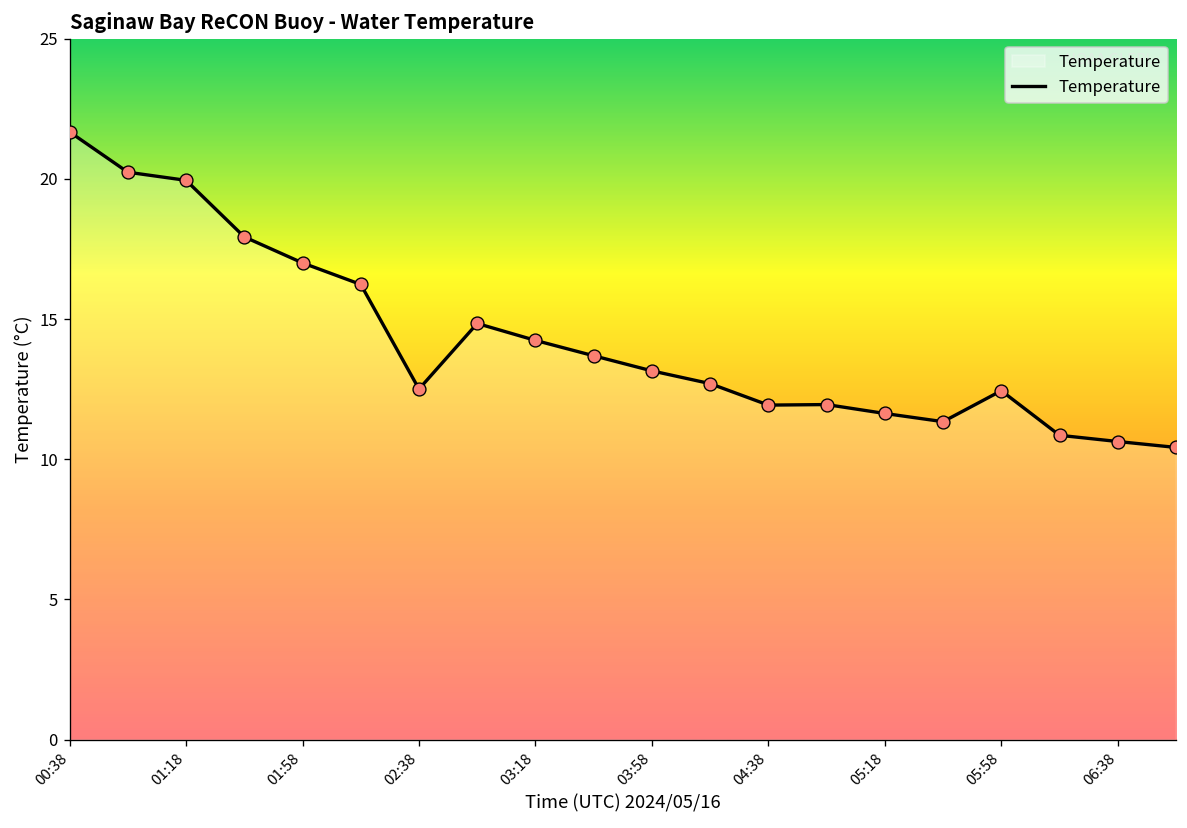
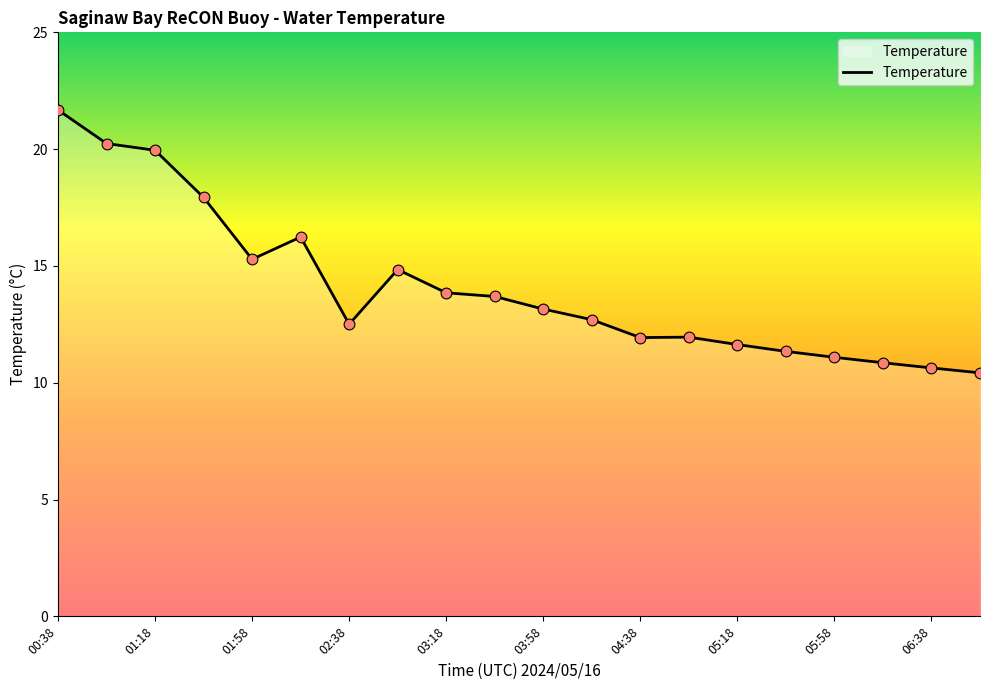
  {
    "00:38": 21.7,
    "01:18": 20.0,
-   "01:58": 17.0,
+   "01:58": 15.3,
    "02:38": 12.5,
-   "03:18": 14.2,
+   "03:18": 13.9,
    "03:58": 13.2,
    "04:38": 11.9,
    "05:18": 11.6,
-   "05:58": 12.4,
+   "05:58": 11.1,
    "06:38": 10.6
  }
